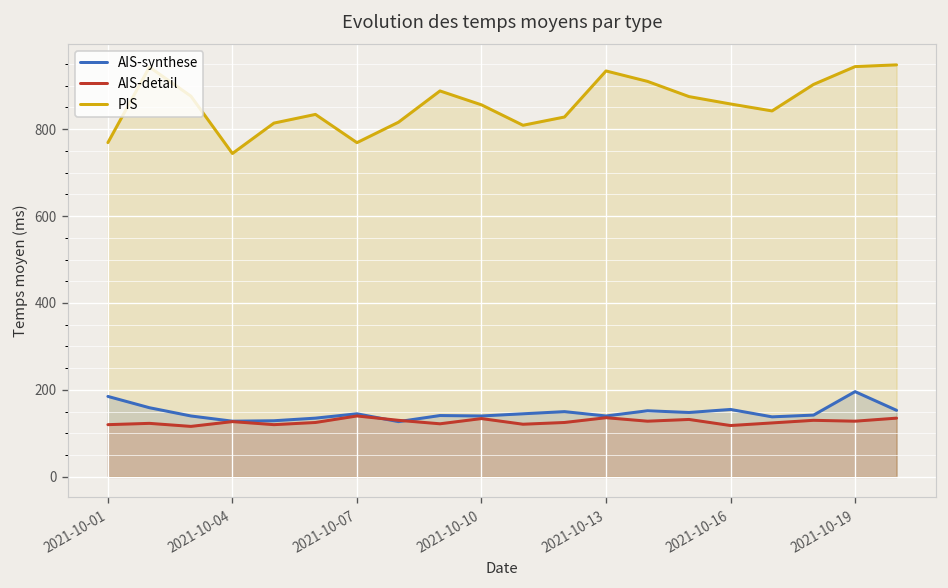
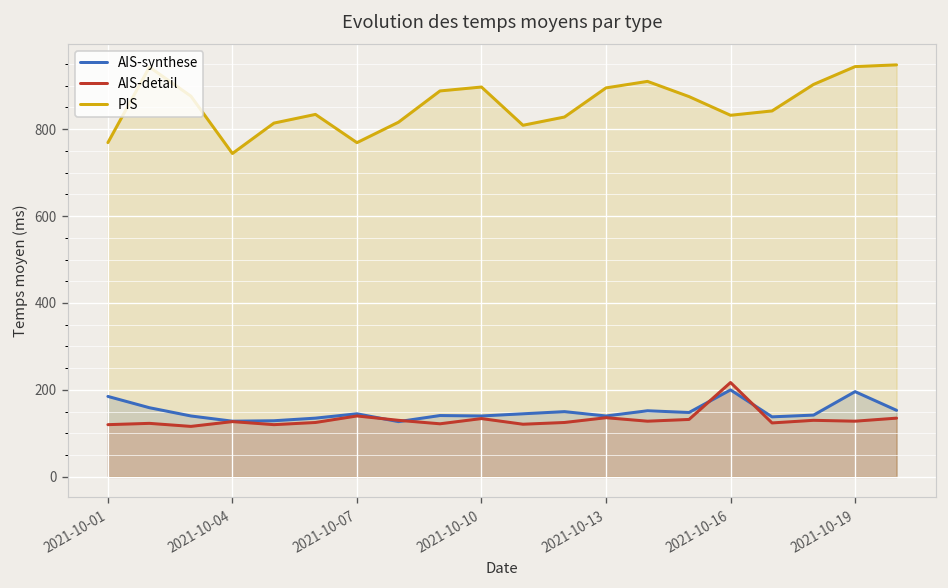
  {
    "AIS-synthese": {
      "2021-10-01": 190,
-     "2021-10-16": 160,
+     "2021-10-16": 200,
      "2021-10-19": 200
    },
    "AIS-detail": {
      "2021-10-01": 120,
-     "2021-10-16": 120,
+     "2021-10-16": 220,
      "2021-10-19": 130
    },
    "PIS": {
      "2021-10-01": 770,
      "2021-10-04": 740,
      "2021-10-07": 770,
-     "2021-10-10": 860,
-     "2021-10-13": 930,
-     "2021-10-16": 860,
+     "2021-10-10": 900,
+     "2021-10-13": 900,
+     "2021-10-16": 830,
      "2021-10-19": 940
    }
  }
